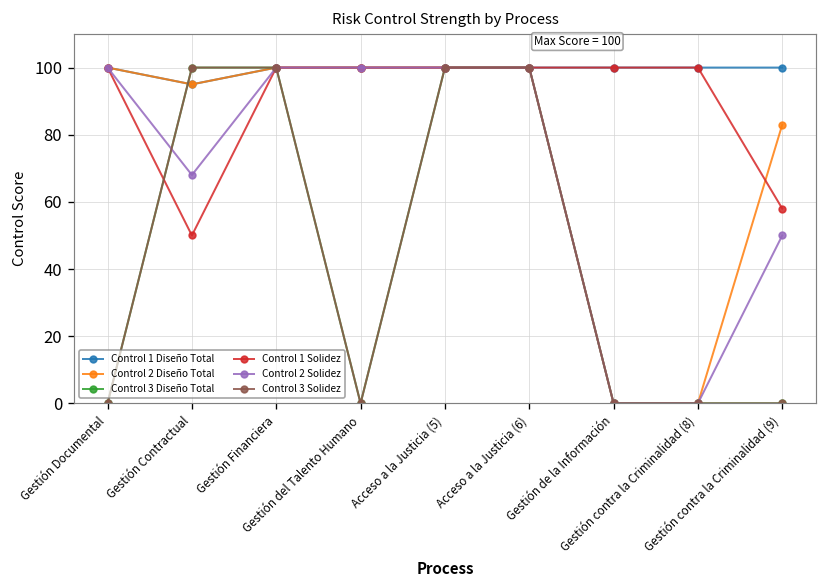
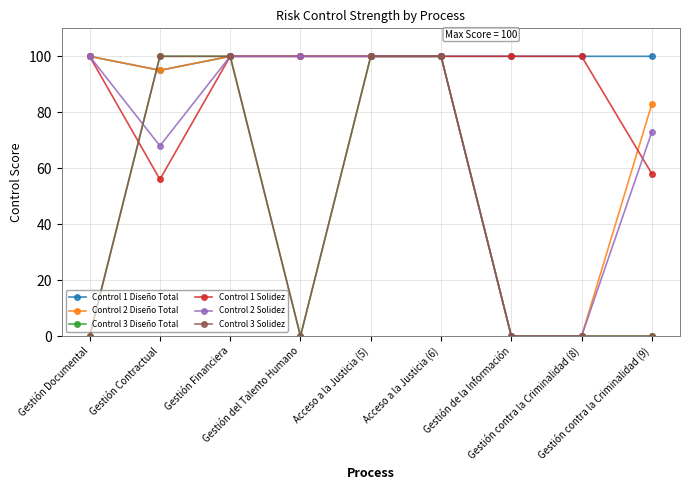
  {
    "Control 1 Diseño Total": {
      "Gestión contra la Criminalidad (9)": 100
    },
    "Control 2 Diseño Total": {
      "Gestión contra la Criminalidad (9)": 83
    },
    "Control 3 Solidez": {
      "Gestión Documental": 0,
      "Gestión Contractual": 100,
      "Gestión del Talento Humano": 0,
      "Gestión contra la Criminalidad (9)": 0
    },
    "Control 1 Solidez": {
-     "Gestión Contractual": 50,
+     "Gestión Contractual": 56,
      "Gestión contra la Criminalidad (9)": 58
    },
    "Control 2 Solidez": {
      "Gestión Contractual": 68,
-     "Gestión contra la Criminalidad (9)": 50
+     "Gestión contra la Criminalidad (9)": 73
    }
  }
